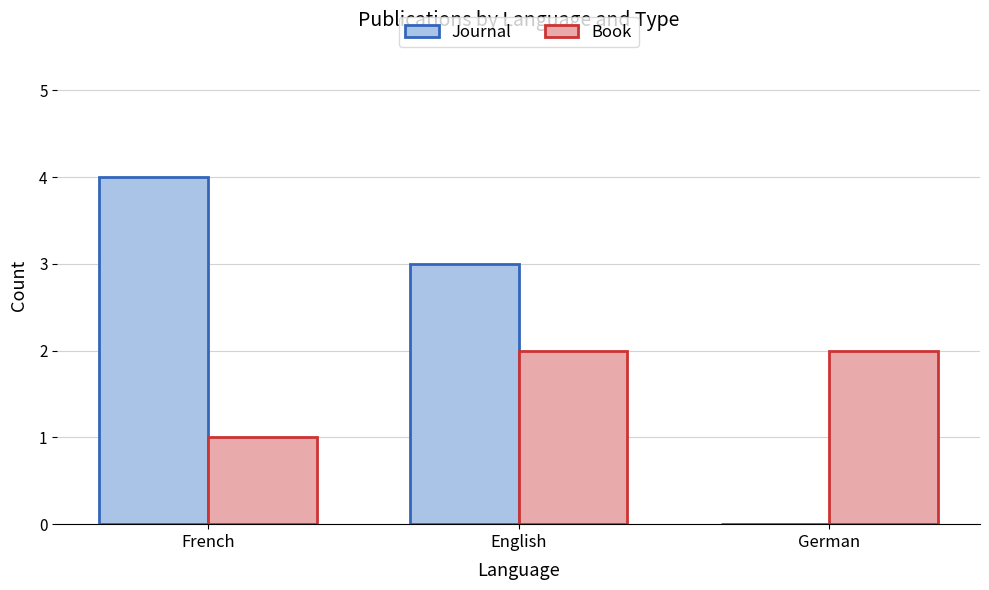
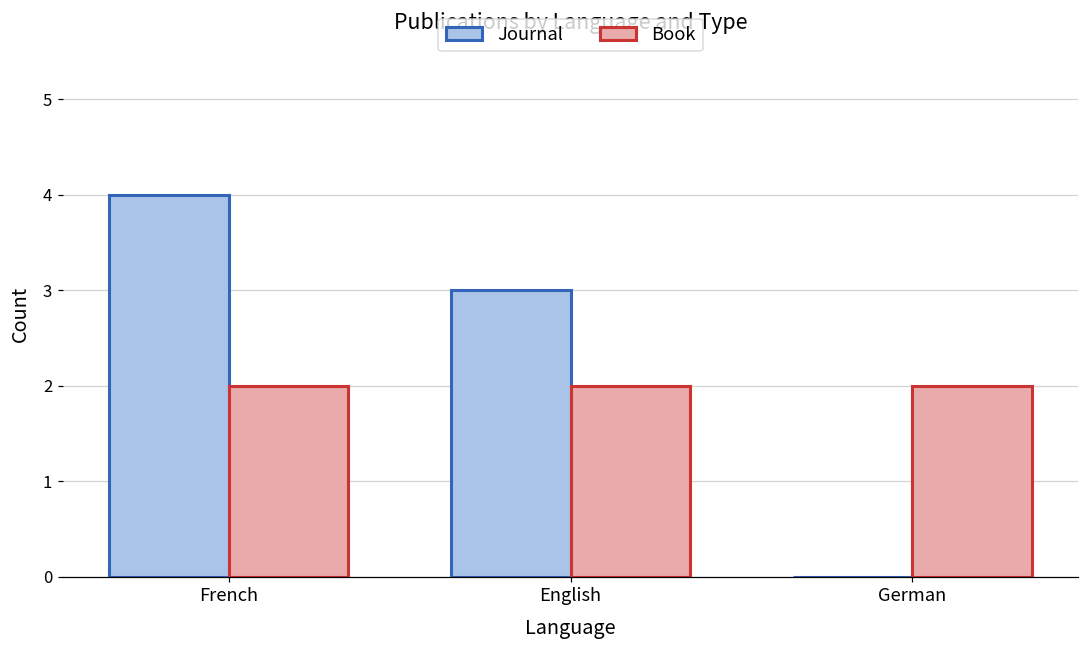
  {
    "Journal": {
      "French": 4,
      "English": 3,
      "German": 0
    },
    "Book": {
-     "French": 1,
+     "French": 2,
      "English": 2,
      "German": 2
    }
  }
